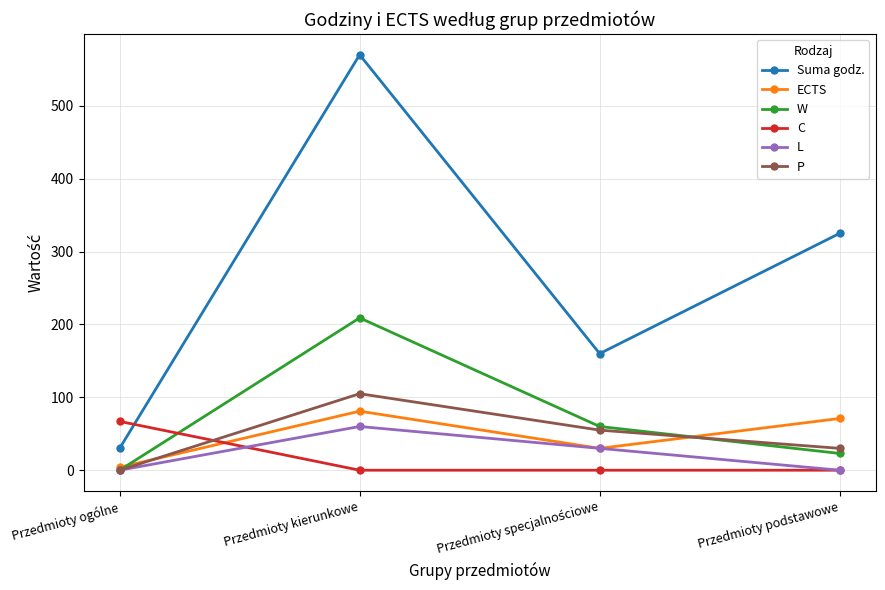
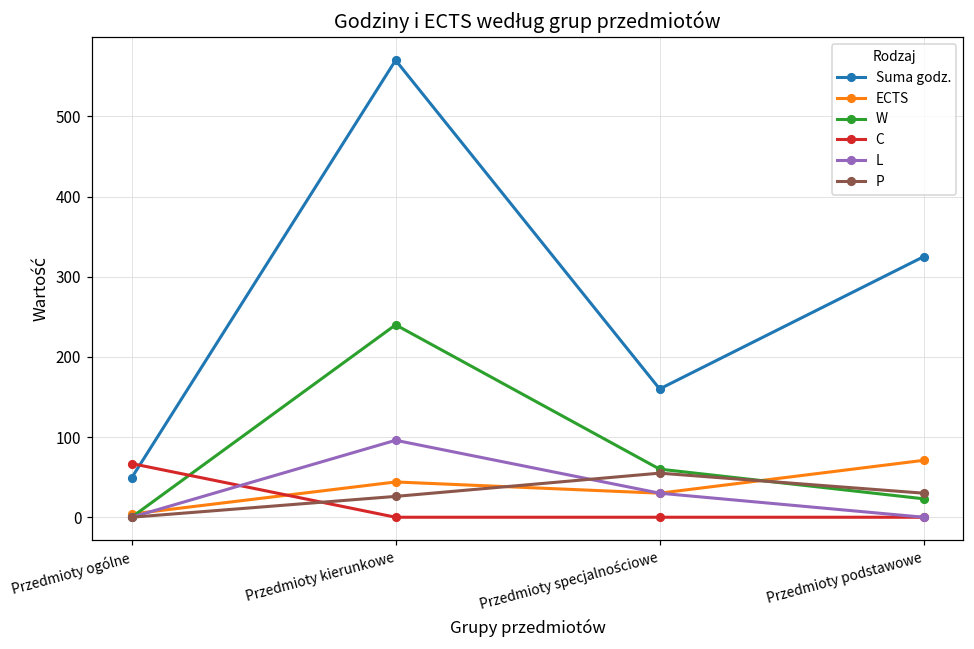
  {
    "Suma godz.": {
-     "Przedmioty ogólne": 30,
+     "Przedmioty ogólne": 50,
      "Przedmioty kierunkowe": 570,
      "Przedmioty specjalnościowe": 160,
      "Przedmioty podstawowe": 330
    },
    "ECTS": {
      "Przedmioty ogólne": 0,
-     "Przedmioty kierunkowe": 80,
+     "Przedmioty kierunkowe": 40,
      "Przedmioty podstawowe": 70
    },
    "W": {
-     "Przedmioty kierunkowe": 210,
+     "Przedmioty kierunkowe": 240,
      "Przedmioty specjalnościowe": 60,
      "Przedmioty podstawowe": 20
    },
    "C": {
      "Przedmioty ogólne": 70,
      "Przedmioty kierunkowe": 0,
      "Przedmioty specjalnościowe": 0
    },
    "L": {
-     "Przedmioty kierunkowe": 60
+     "Przedmioty kierunkowe": 100
    },
    "P": {
-     "Przedmioty kierunkowe": 110,
+     "Przedmioty kierunkowe": 30,
      "Przedmioty specjalnościowe": 60,
      "Przedmioty podstawowe": 30
    }
  }
